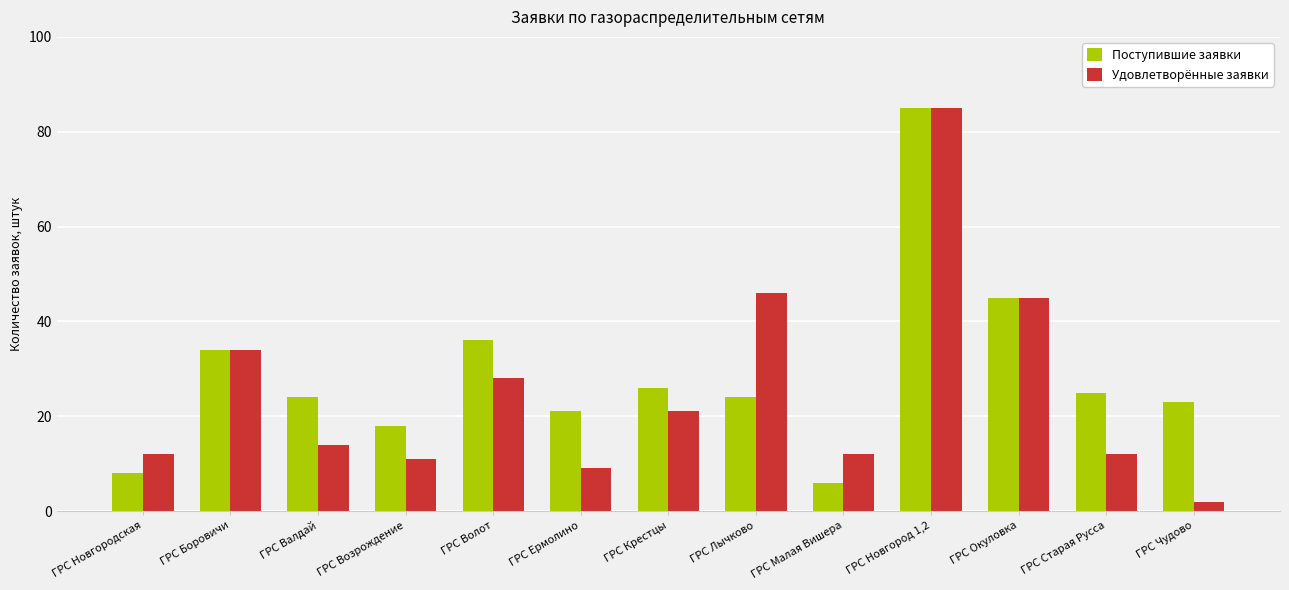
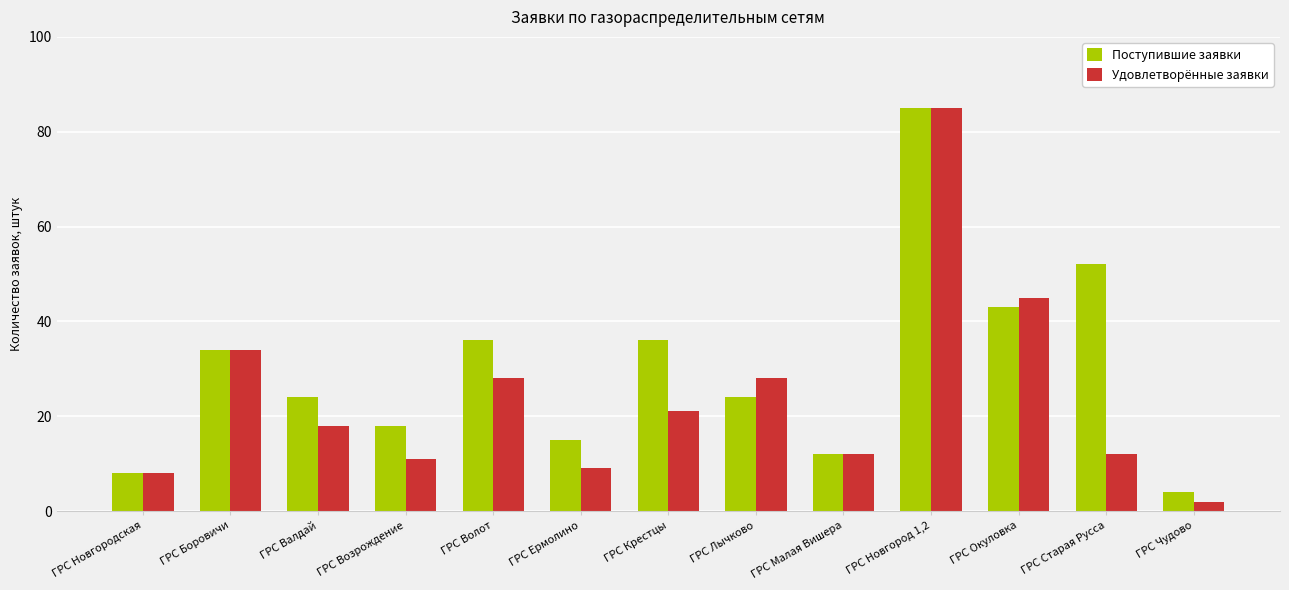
  {
    "Поступившие заявки": {
      "ГРС Новгородская": 8,
      "ГРС Боровичи": 34,
      "ГРС Валдай": 24,
      "ГРС Возрождение": 18,
      "ГРС Волот": 36,
-     "ГРС Ермолино": 21,
-     "ГРС Крестцы": 26,
+     "ГРС Ермолино": 15,
+     "ГРС Крестцы": 36,
      "ГРС Лычково": 24,
-     "ГРС Малая Вишера": 6,
+     "ГРС Малая Вишера": 12,
      "ГРС Новгород 1,2": 85,
-     "ГРС Окуловка": 45,
-     "ГРС Старая Русса": 25,
-     "ГРС Чудово": 23
+     "ГРС Окуловка": 43,
+     "ГРС Старая Русса": 52,
+     "ГРС Чудово": 4
    },
    "Удовлетворённые заявки": {
-     "ГРС Новгородская": 12,
+     "ГРС Новгородская": 8,
      "ГРС Боровичи": 34,
-     "ГРС Валдай": 14,
+     "ГРС Валдай": 18,
      "ГРС Возрождение": 11,
      "ГРС Волот": 28,
      "ГРС Ермолино": 9,
      "ГРС Крестцы": 21,
-     "ГРС Лычково": 46,
+     "ГРС Лычково": 28,
      "ГРС Малая Вишера": 12,
      "ГРС Новгород 1,2": 85,
      "ГРС Окуловка": 45,
      "ГРС Старая Русса": 12,
      "ГРС Чудово": 2
    }
  }
